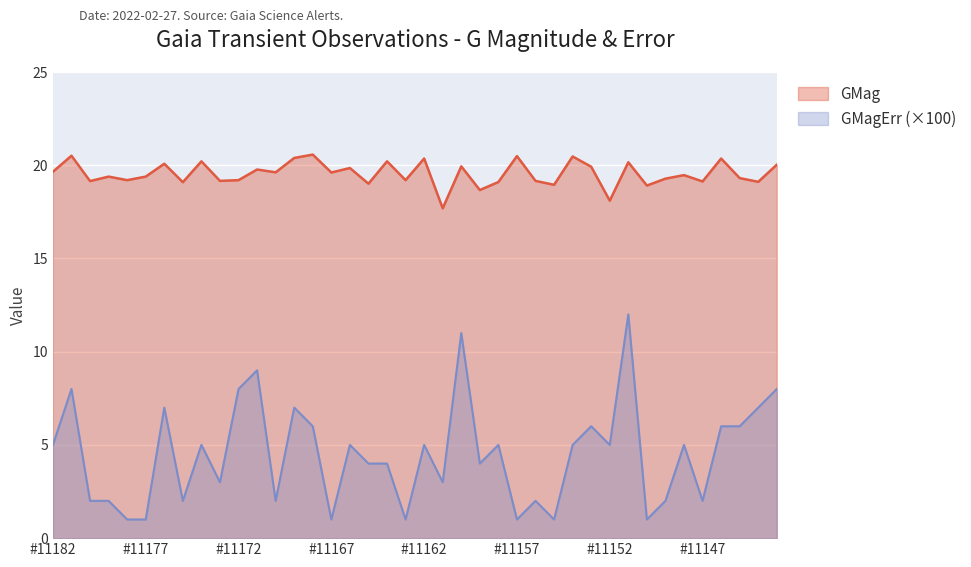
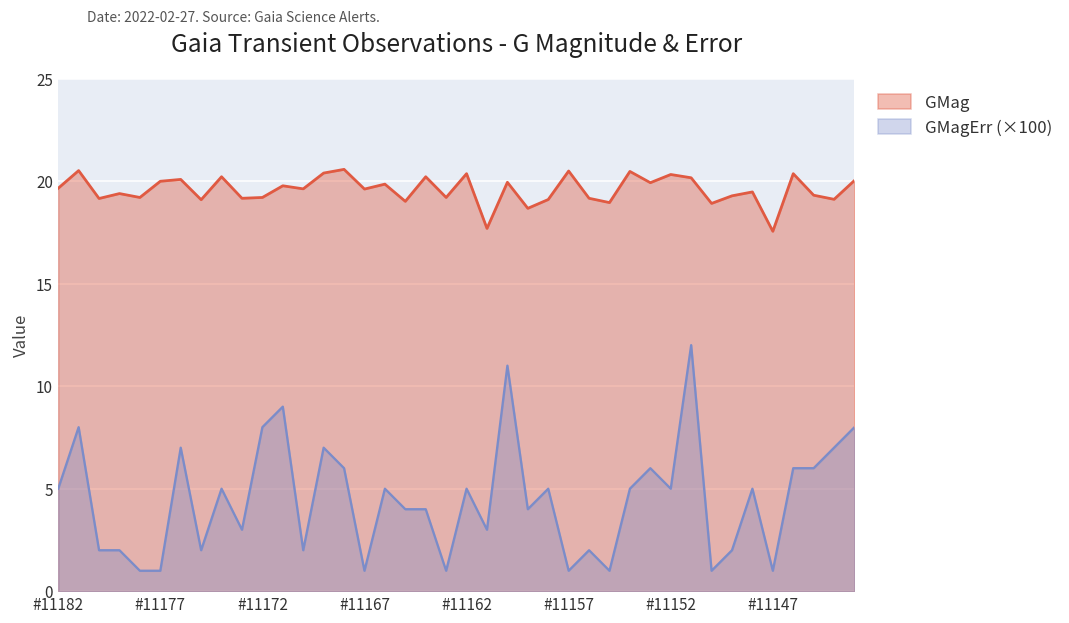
  {
    "GMag": {
      "#11182": 19.7,
-     "#11177": 19.4,
+     "#11177": 20.0,
      "#11172": 19.2,
      "#11167": 19.6,
      "#11162": 20.4,
      "#11157": 20.5,
-     "#11152": 18.1,
-     "#11147": 19.1
+     "#11152": 20.3,
+     "#11147": 17.6
    },
    "GMagErr (×100)": {
      "#11182": 5.0,
      "#11177": 1.0,
      "#11172": 8.0,
      "#11167": 1.0,
      "#11162": 5.0,
      "#11157": 1.0,
      "#11152": 5.0,
-     "#11147": 2.0
+     "#11147": 1.0
    }
  }
